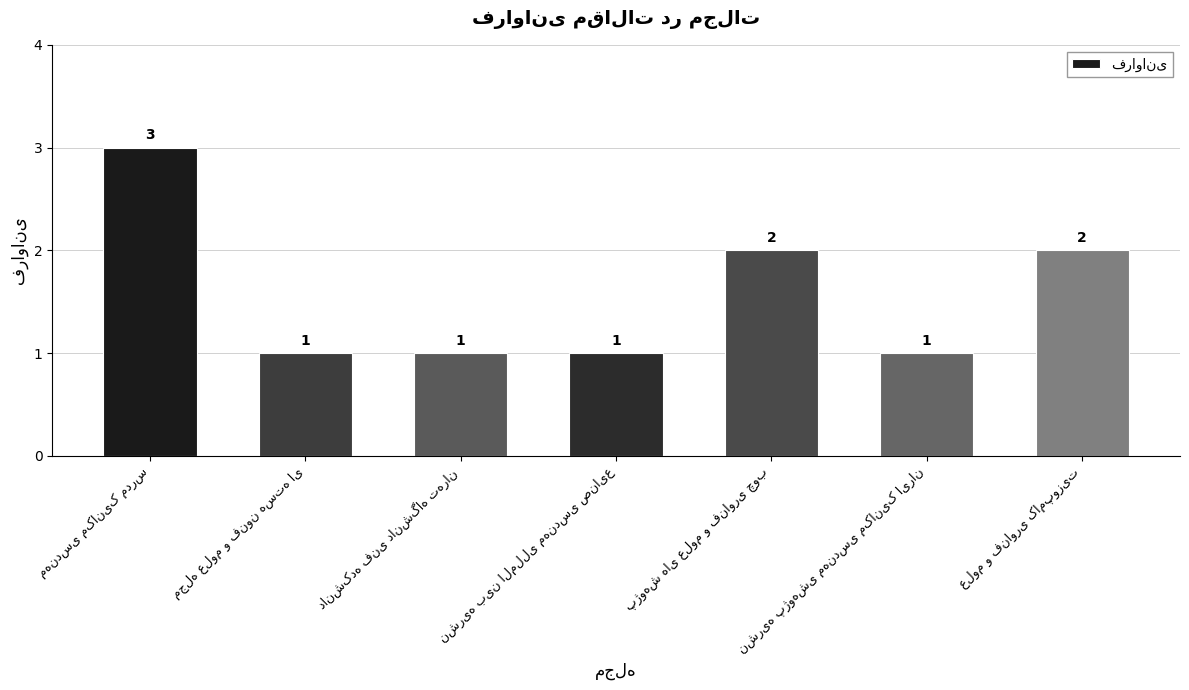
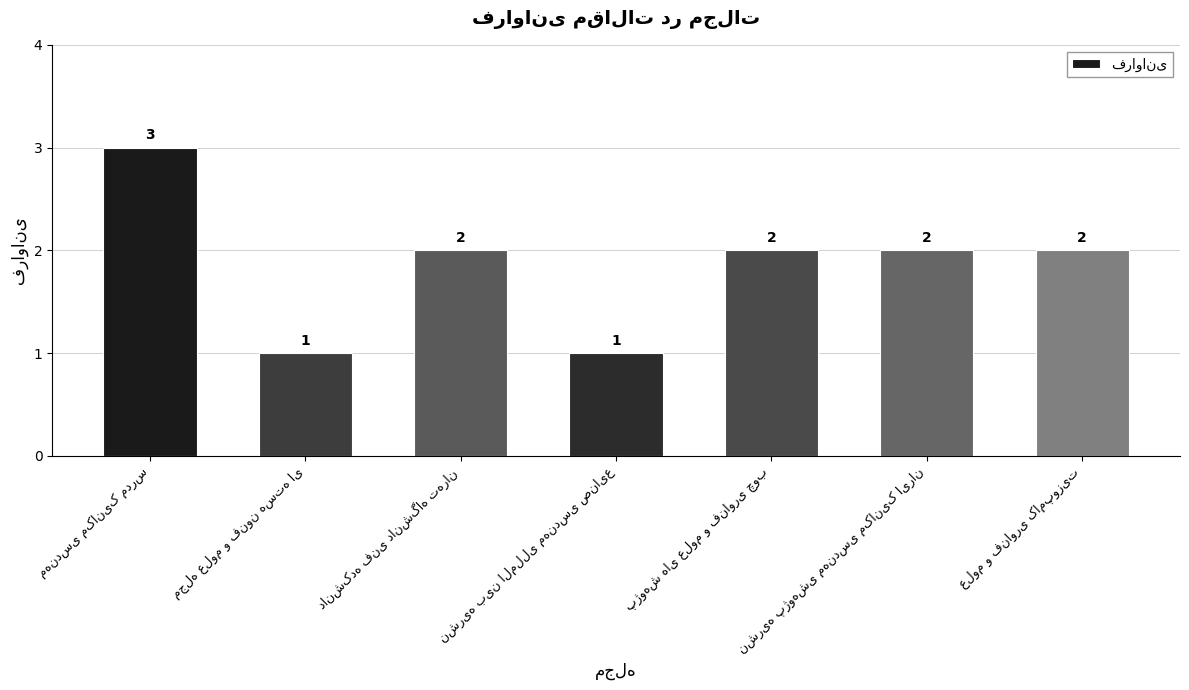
  {
    "مهندسی مکانیک مدرس": 3,
    "مجله علوم و فنون هسته ای": 1,
-   "دانشکده فنی دانشگاه تهران": 1,
+   "دانشکده فنی دانشگاه تهران": 2,
    "نشریه بین المللی مهندسی صنایع": 1,
    "پژوهش های علوم و فناوری چوب": 2,
-   "نشریه پژوهشی مهندسی مکانیک ایران": 1,
+   "نشریه پژوهشی مهندسی مکانیک ایران": 2,
    "علوم و فناوری کامپوزیت": 2
  }
